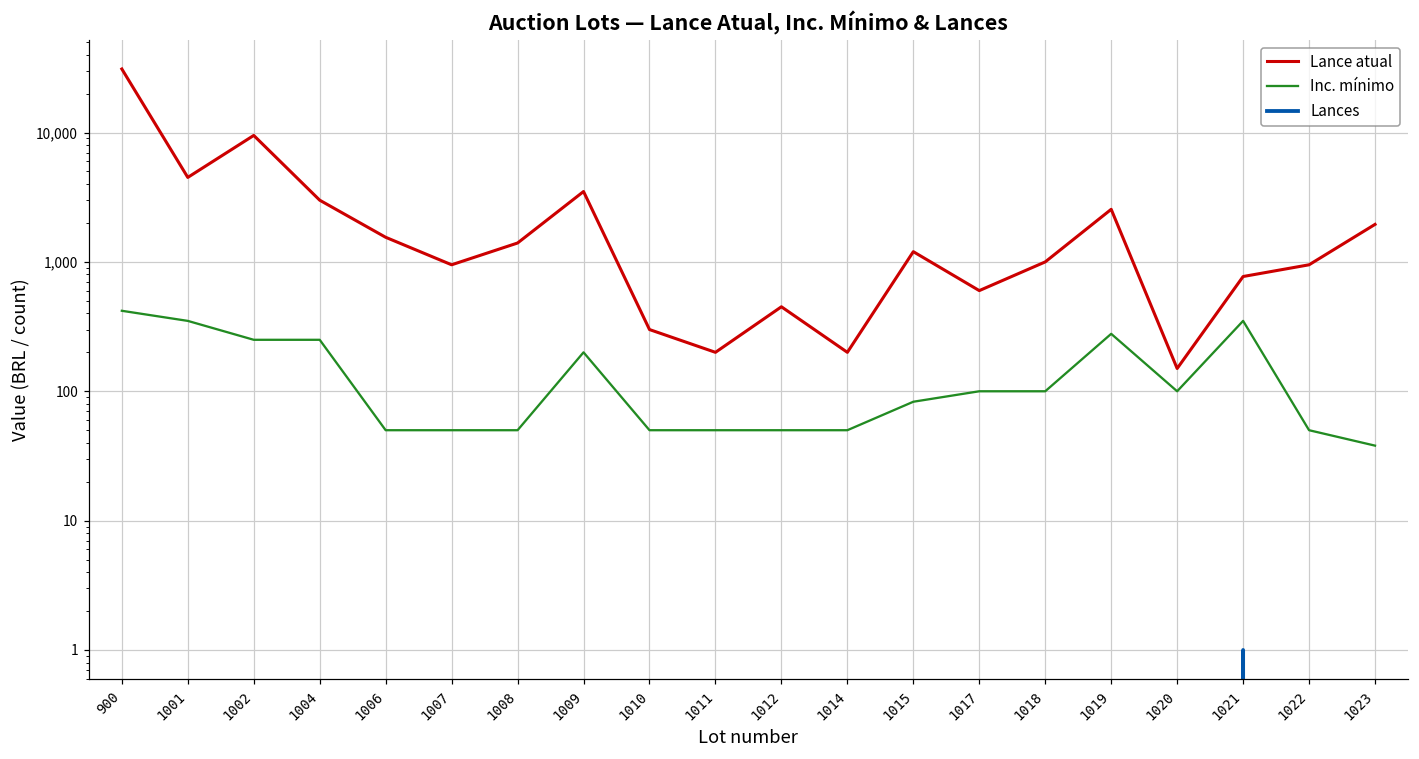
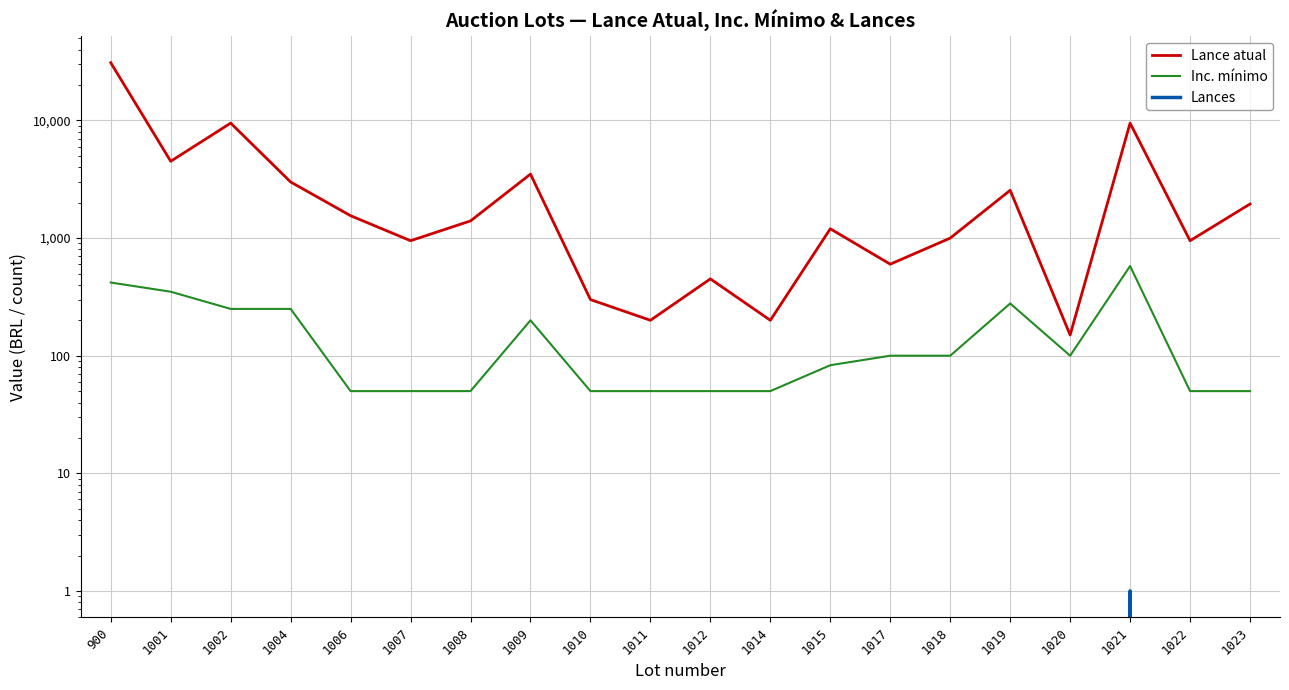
  {
    "Lance atual": {
      "900": "31,000",
      "1001": "4,500",
      "1002": "10,000",
      "1004": "3,000",
      "1006": "1,600",
      "1007": "1,000",
      "1008": "1,400",
      "1009": "3,500",
      "1010": "300",
      "1011": "200",
      "1012": "450",
      "1014": "200",
      "1015": "1,200",
      "1017": "600",
      "1018": "1,000",
      "1019": "2,600",
      "1020": "150",
-     "1021": "800",
+     "1021": "10,000",
      "1022": "1,000",
      "1023": "2,000"
    },
    "Inc. mínimo": {
      "900": "420",
      "1001": "350",
      "1002": "250",
      "1004": "250",
      "1006": "50",
      "1007": "50",
      "1008": "50",
      "1009": "200",
      "1010": "50",
      "1011": "50",
      "1012": "50",
      "1014": "50",
      "1015": "80",
      "1017": "100",
      "1018": "100",
      "1019": "280",
      "1020": "100",
-     "1021": "350",
+     "1021": "600",
      "1022": "50",
-     "1023": "38"
+     "1023": "50"
    },
    "Lances": {
      "1021": "1"
    }
  }
